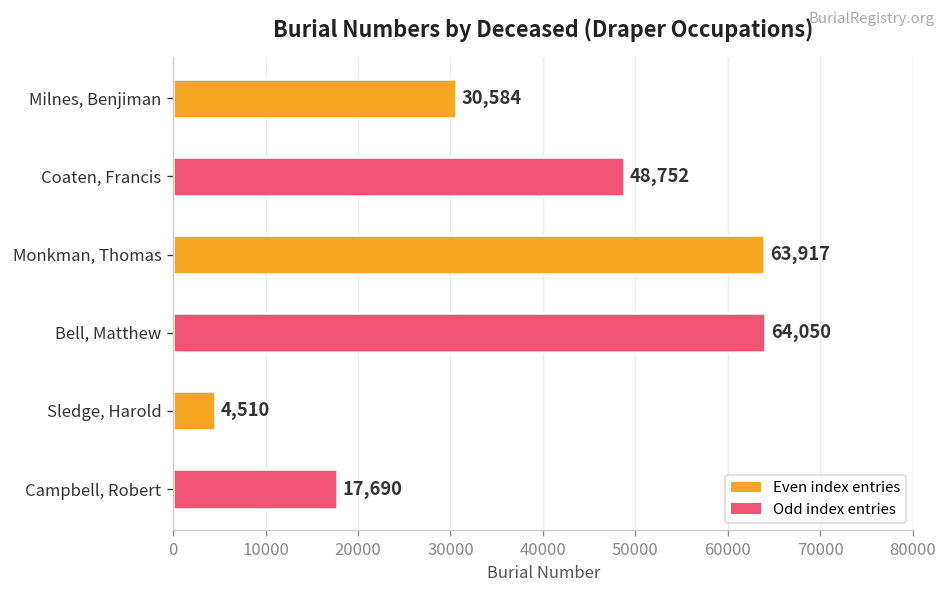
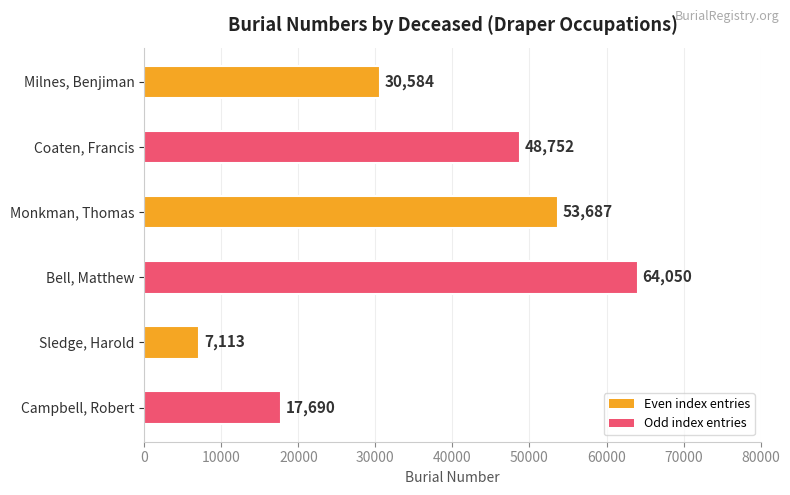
  {
    "Milnes, Benjiman": "30,584",
    "Coaten, Francis": "48,752",
-   "Monkman, Thomas": "63,917",
+   "Monkman, Thomas": "53,687",
    "Bell, Matthew": "64,050",
-   "Sledge, Harold": "4,510",
+   "Sledge, Harold": "7,113",
    "Campbell, Robert": "17,690"
  }
